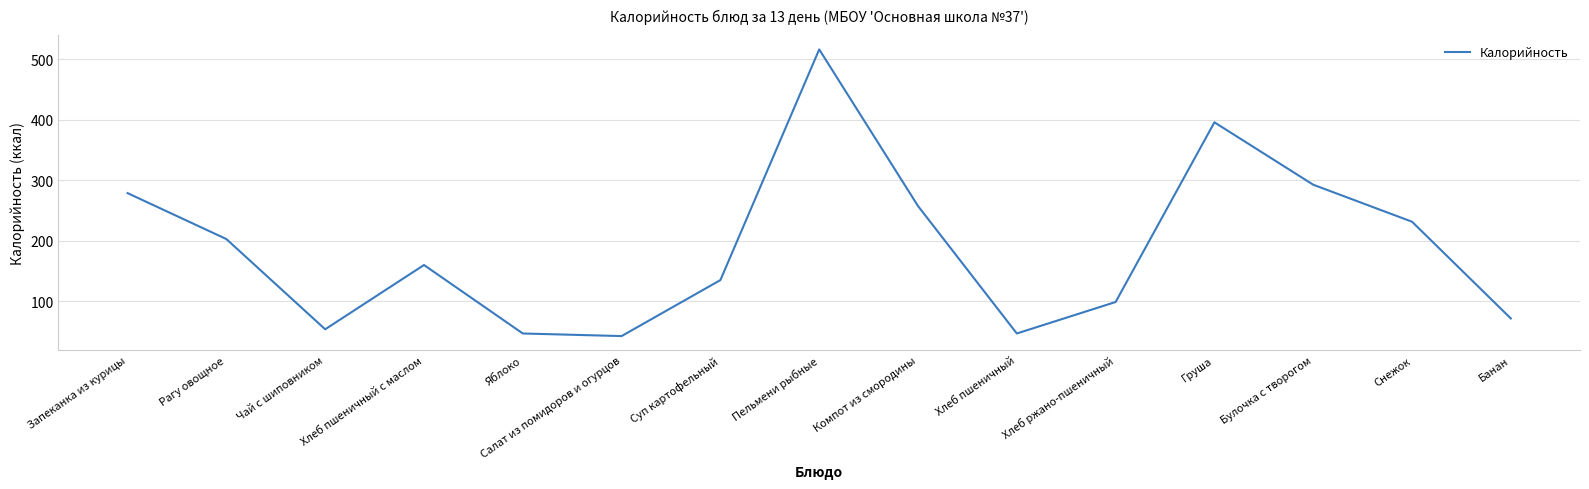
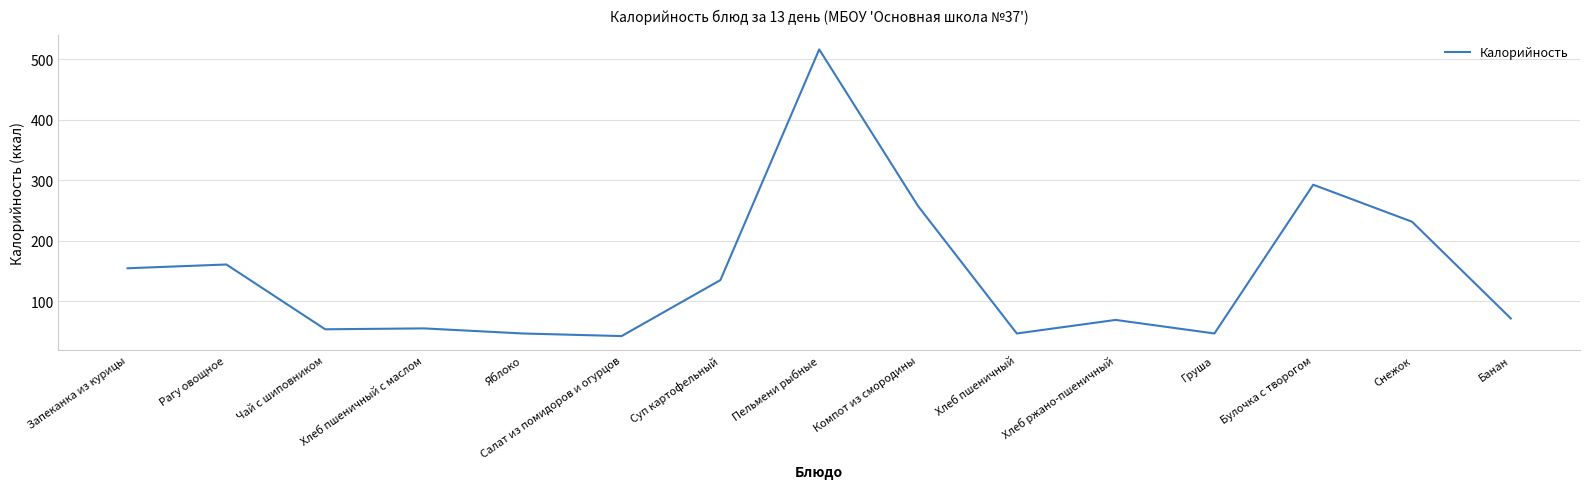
  {
-   "Запеканка из курицы": 280,
-   "Рагу овощное": 200,
+   "Запеканка из курицы": 150,
+   "Рагу овощное": 160,
    "Чай с шиповником": 50,
-   "Хлеб пшеничный с маслом": 160,
+   "Хлеб пшеничный с маслом": 60,
    "Яблоко": 50,
    "Салат из помидоров и огурцов": 40,
    "Суп картофельный": 140,
    "Пельмени рыбные": 520,
    "Компот из смородины": 260,
    "Хлеб пшеничный": 50,
-   "Хлеб ржано-пшеничный": 100,
-   "Груша": 400,
+   "Хлеб ржано-пшеничный": 70,
+   "Груша": 50,
    "Булочка с творогом": 290,
    "Снежок": 230,
    "Банан": 70
  }
